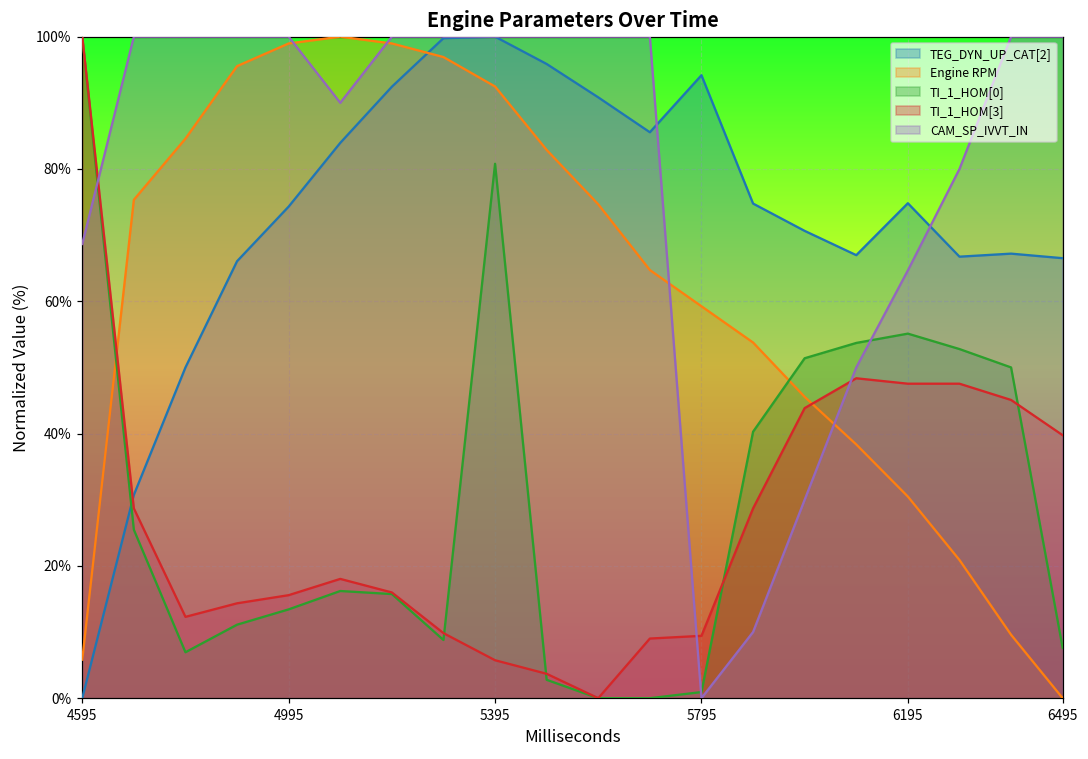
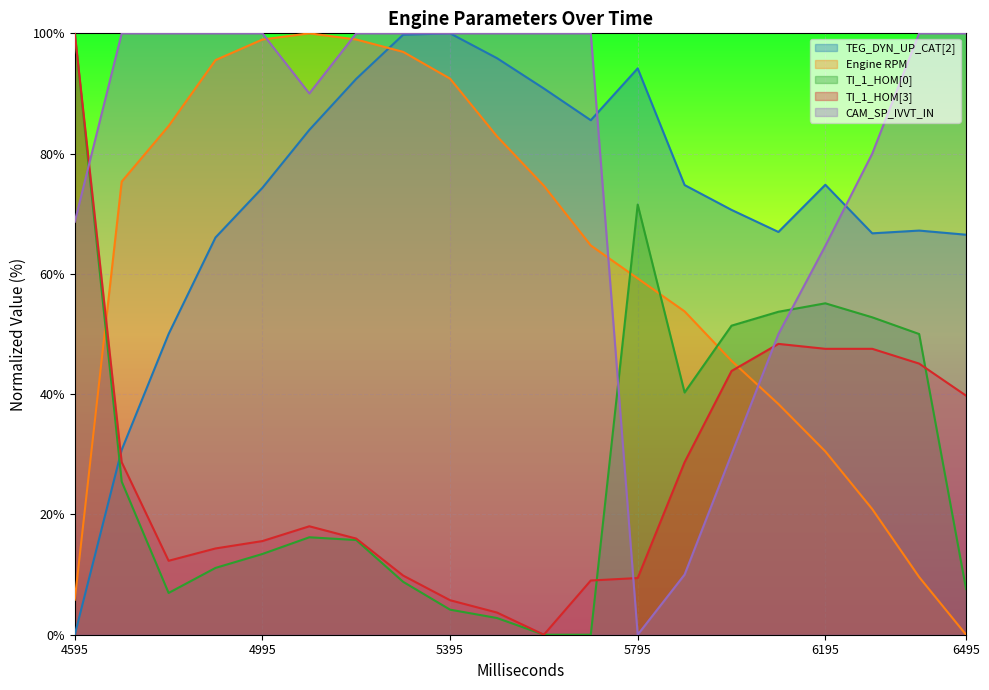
  {
    "TEG_DYN_UP_CAT[2]": {
      "4595": "0%",
      "4995": "74%",
      "5795": "94%",
      "6195": "75%",
      "6495": "67%"
    },
    "TI_1_HOM[0]": {
      "4995": "13%",
-     "5395": "81%",
-     "5795": "1%",
+     "5395": "4%",
+     "5795": "72%",
      "6195": "55%",
      "6495": "8%"
    },
    "CAM_SP_IVVT_IN": {
      "4595": "69%",
      "4995": "100%",
      "5795": "0%",
      "6195": "65%",
      "6495": "100%"
    }
  }
